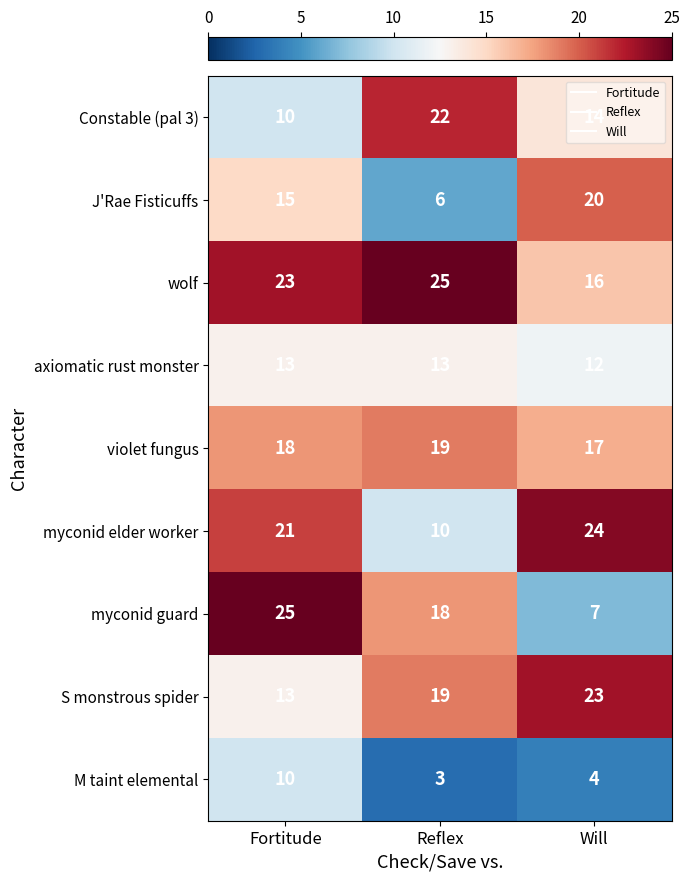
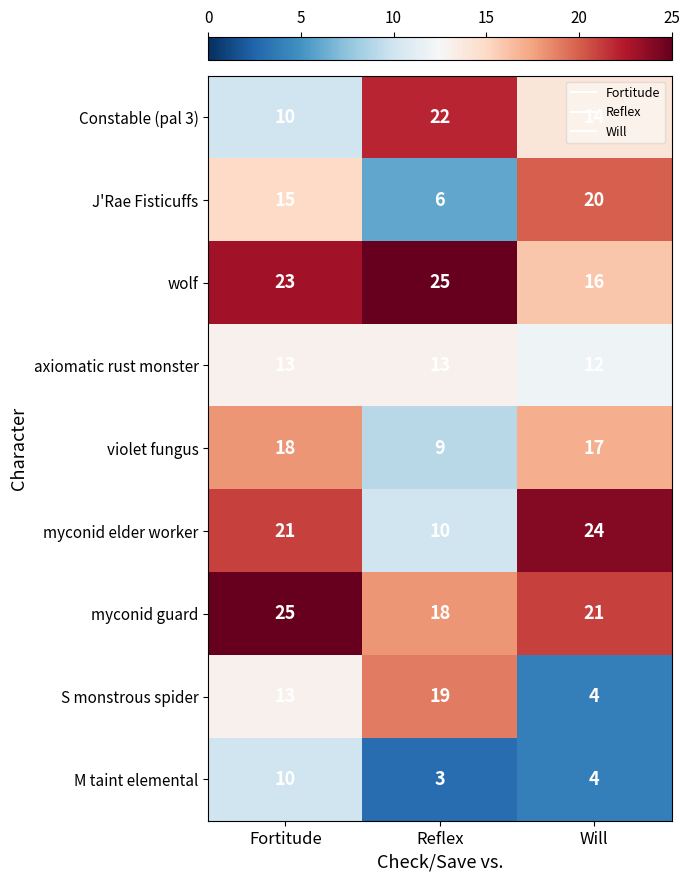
  {
    "Constable (pal 3)": {
      "Reflex": 22
    },
    "J'Rae Fisticuffs": {
      "Fortitude": 15,
      "Reflex": 6,
      "Will": 20
    },
    "wolf": {
      "Fortitude": 23,
      "Reflex": 25,
      "Will": 16
    },
    "violet fungus": {
      "Fortitude": 18,
-     "Reflex": 19,
+     "Reflex": 9,
      "Will": 17
    },
    "myconid elder worker": {
      "Fortitude": 21,
      "Will": 24
    },
    "myconid guard": {
      "Fortitude": 25,
      "Reflex": 18,
-     "Will": 7
+     "Will": 21
    },
    "S monstrous spider": {
      "Reflex": 19,
-     "Will": 23
+     "Will": 4
    },
    "M taint elemental": {
      "Reflex": 3,
      "Will": 4
    }
  }
